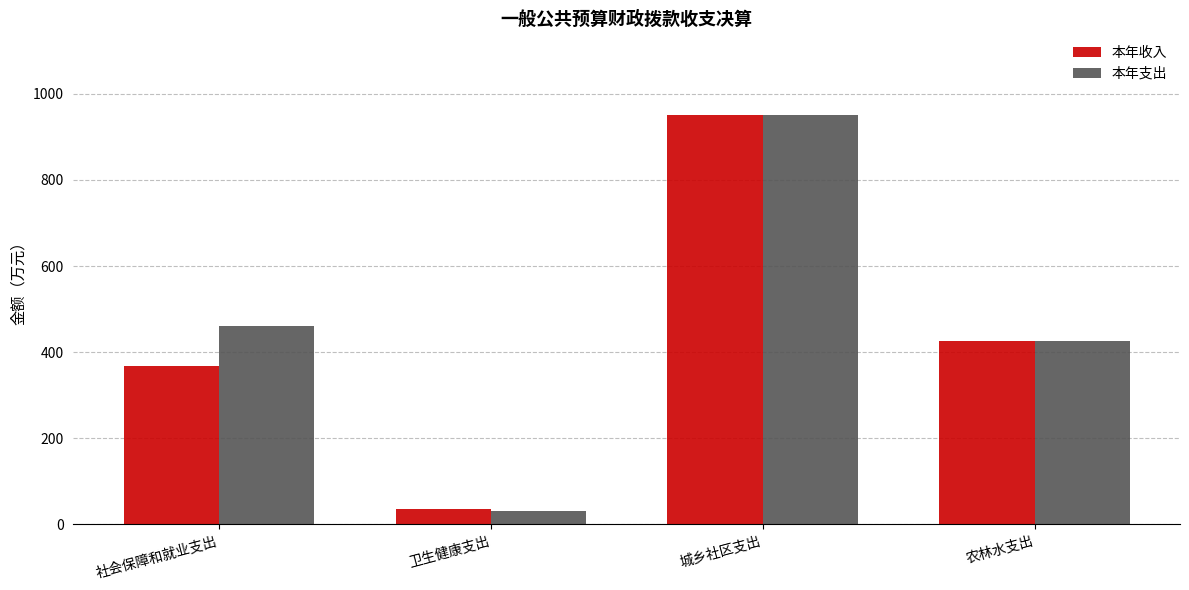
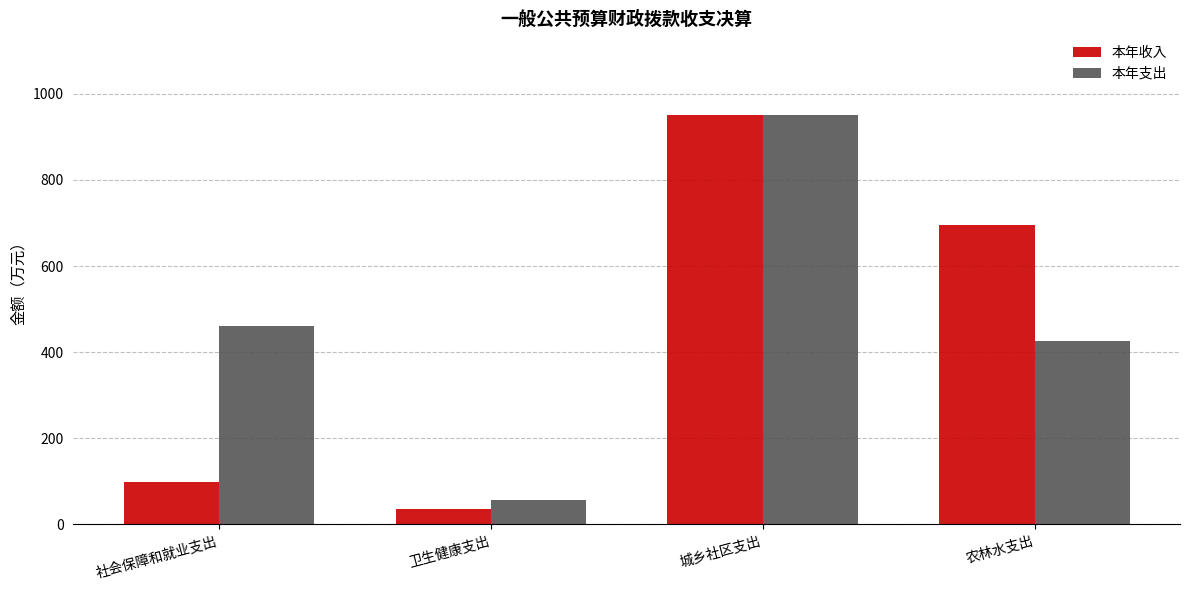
  {
    "本年收入": {
-     "社会保障和就业支出": 370,
+     "社会保障和就业支出": 100,
      "卫生健康支出": 40,
      "城乡社区支出": 950,
-     "农林水支出": 430
+     "农林水支出": 690
    },
    "本年支出": {
      "社会保障和就业支出": 460,
-     "卫生健康支出": 30,
+     "卫生健康支出": 60,
      "城乡社区支出": 950,
      "农林水支出": 430
    }
  }
